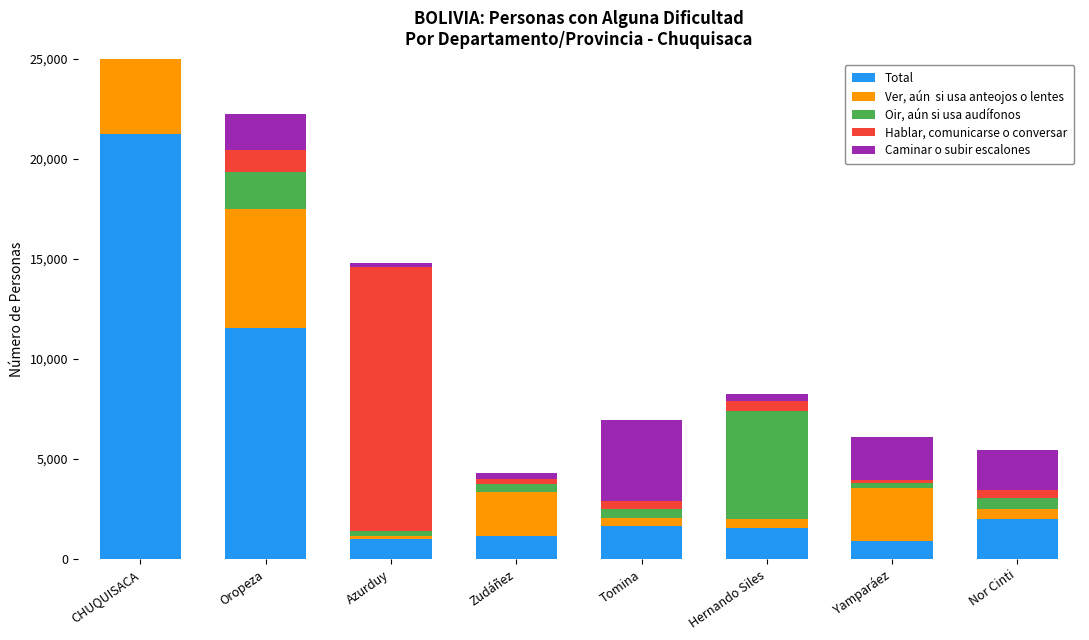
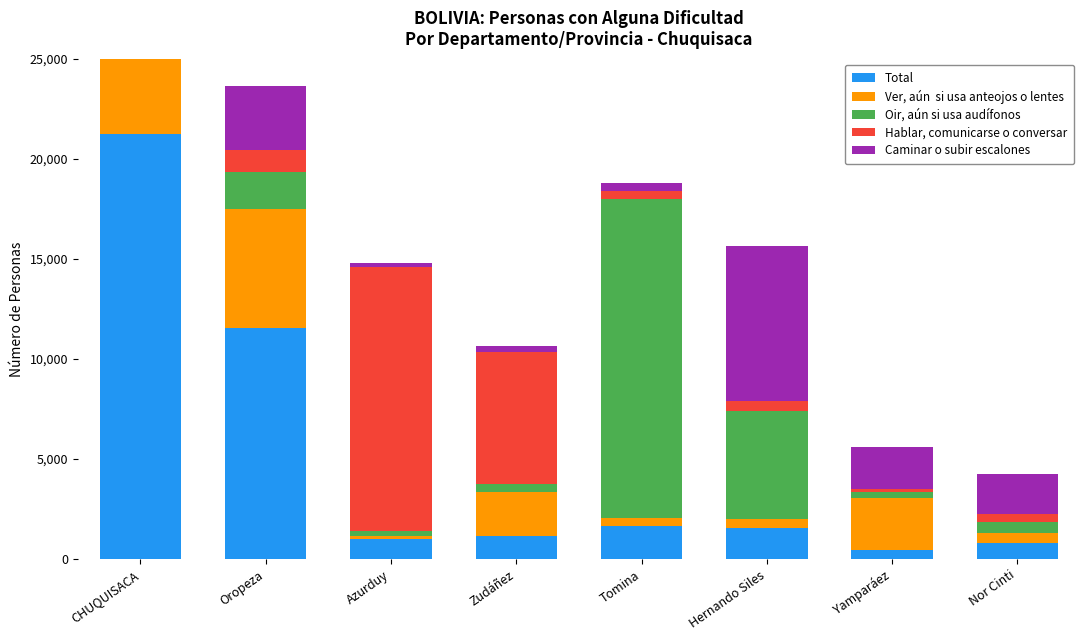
  {
    "Total": {
      "CHUQUISACA": "21,300",
      "Oropeza": "11,500",
      "Azurduy": "1,000",
      "Zudáñez": "1,200",
      "Tomina": "1,600",
      "Hernando Siles": "1,600",
-     "Yamparáez": "900",
-     "Nor Cinti": "2,000"
+     "Yamparáez": "400",
+     "Nor Cinti": "800"
    },
    "Ver, aún si usa anteojos o lentes": {
      "Oropeza": "5,900",
      "Azurduy": "200",
      "Zudáñez": "2,200",
      "Tomina": "400",
      "Hernando Siles": "500",
      "Yamparáez": "2,600",
      "Nor Cinti": "500"
    },
    "Oir, aún si usa audífonos": {
      "Oropeza": "1,900",
      "Azurduy": "300",
      "Zudáñez": "400",
-     "Tomina": "400",
+     "Tomina": "15,900",
      "Hernando Siles": "5,400",
      "Yamparáez": "300",
      "Nor Cinti": "500"
    },
    "Hablar, comunicarse o conversar": {
      "Oropeza": "1,100",
      "Azurduy": "13,200",
-     "Zudáñez": "300",
+     "Zudáñez": "6,600",
      "Tomina": "400",
      "Hernando Siles": "500",
      "Yamparáez": "100",
      "Nor Cinti": "400"
    },
    "Caminar o subir escalones": {
-     "Oropeza": "1,800",
+     "Oropeza": "3,200",
      "Azurduy": "200",
      "Zudáñez": "300",
-     "Tomina": "4,100",
-     "Hernando Siles": "300",
+     "Tomina": "400",
+     "Hernando Siles": "7,800",
      "Yamparáez": "2,100",
      "Nor Cinti": "2,000"
    }
  }
